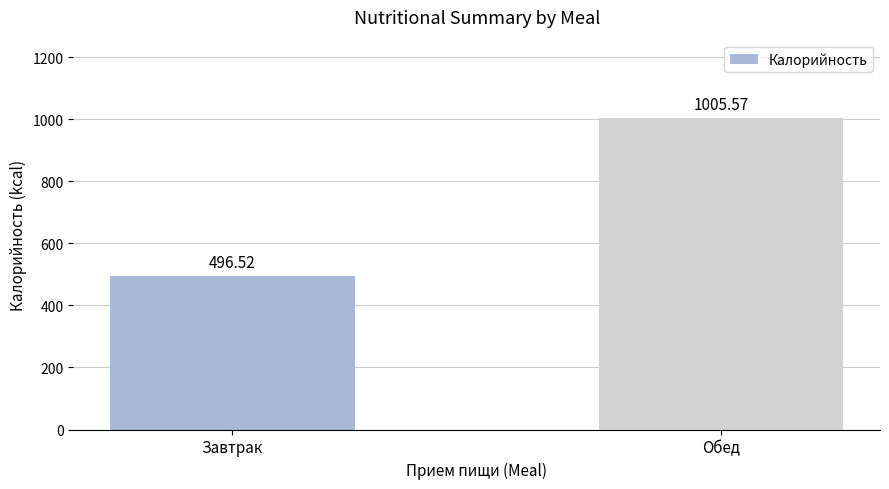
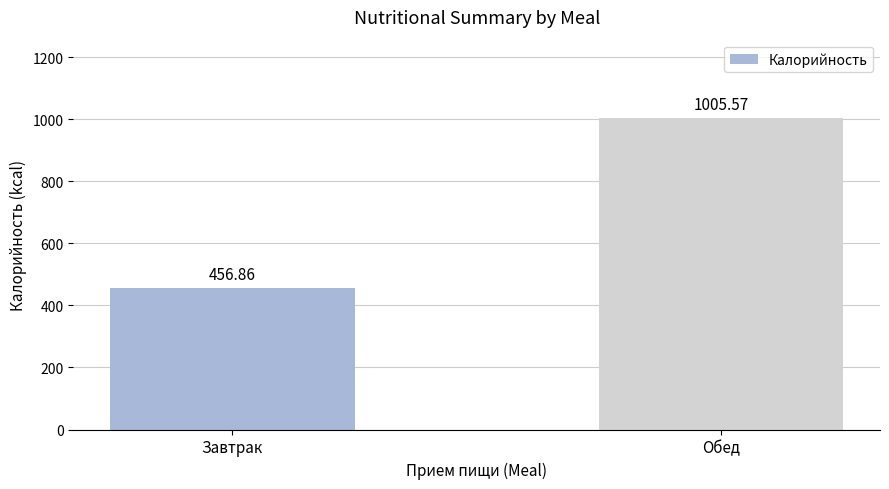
  {
-   "Завтрак": 496.52,
+   "Завтрак": 456.86,
    "Обед": 1005.57
  }
